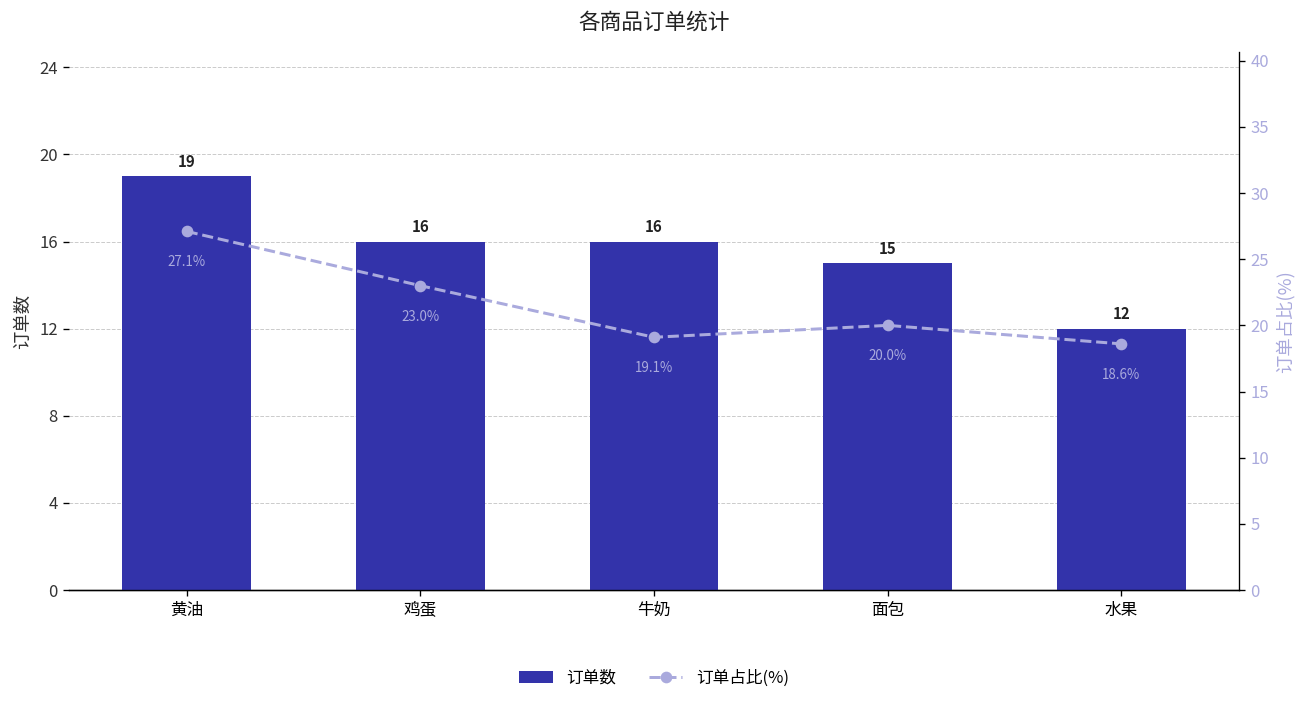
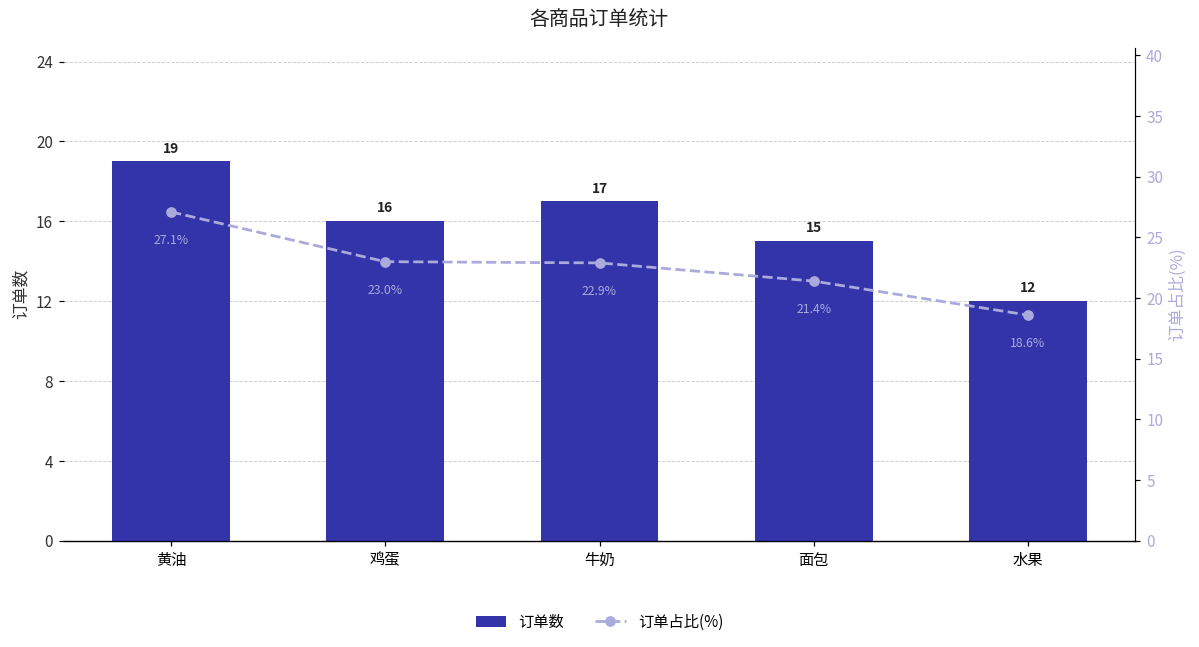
  {
    "订单数": {
      "黄油": "19",
      "鸡蛋": "16",
-     "牛奶": "16",
+     "牛奶": "17",
      "面包": "15",
      "水果": "12"
    },
    "订单占比(%)": {
      "黄油": "27.1%",
      "鸡蛋": "23.0%",
-     "牛奶": "19.1%",
-     "面包": "20.0%",
+     "牛奶": "22.9%",
+     "面包": "21.4%",
      "水果": "18.6%"
    }
  }
